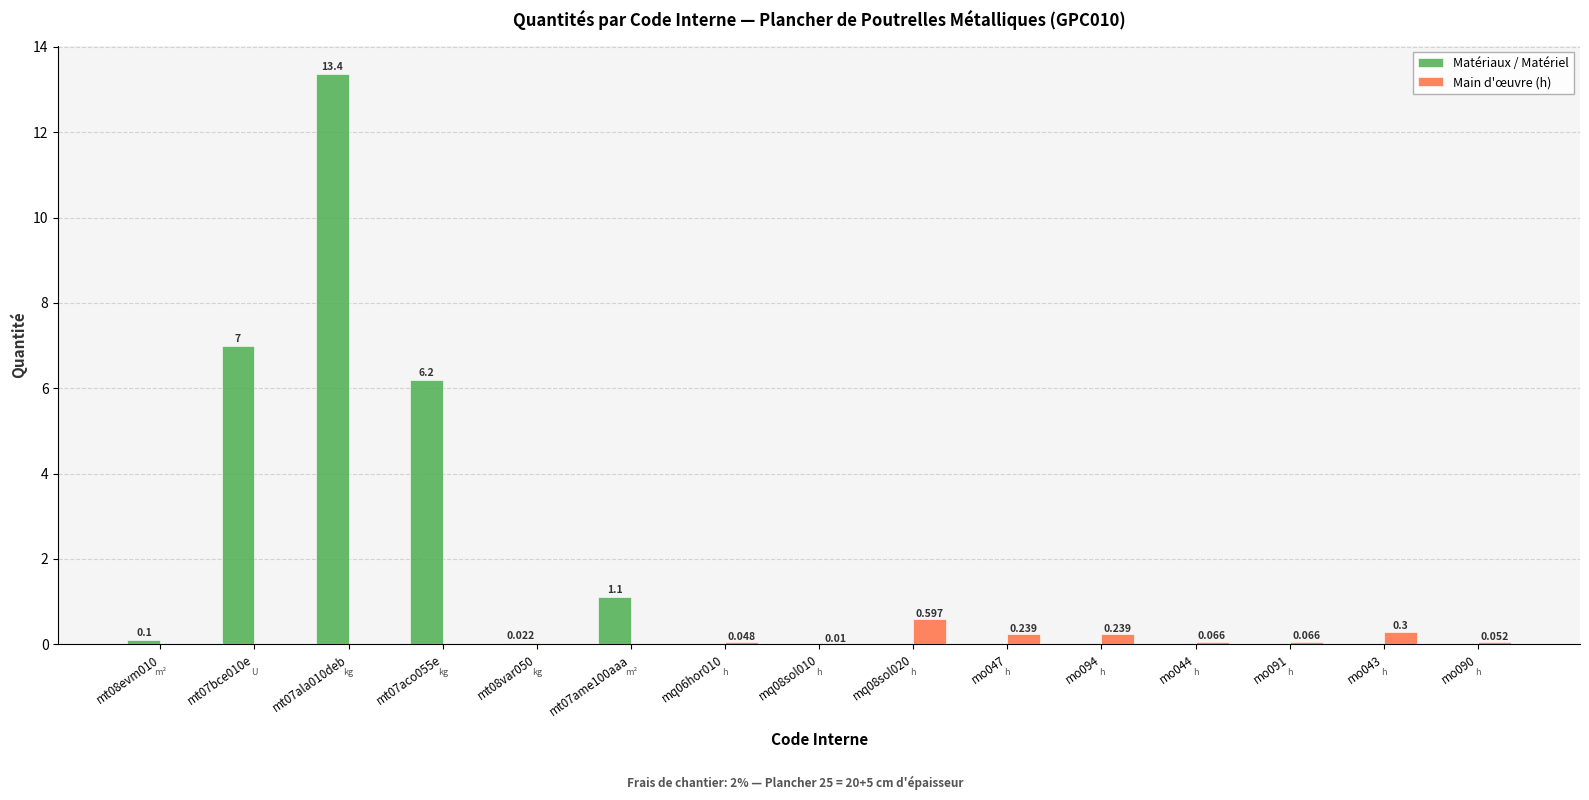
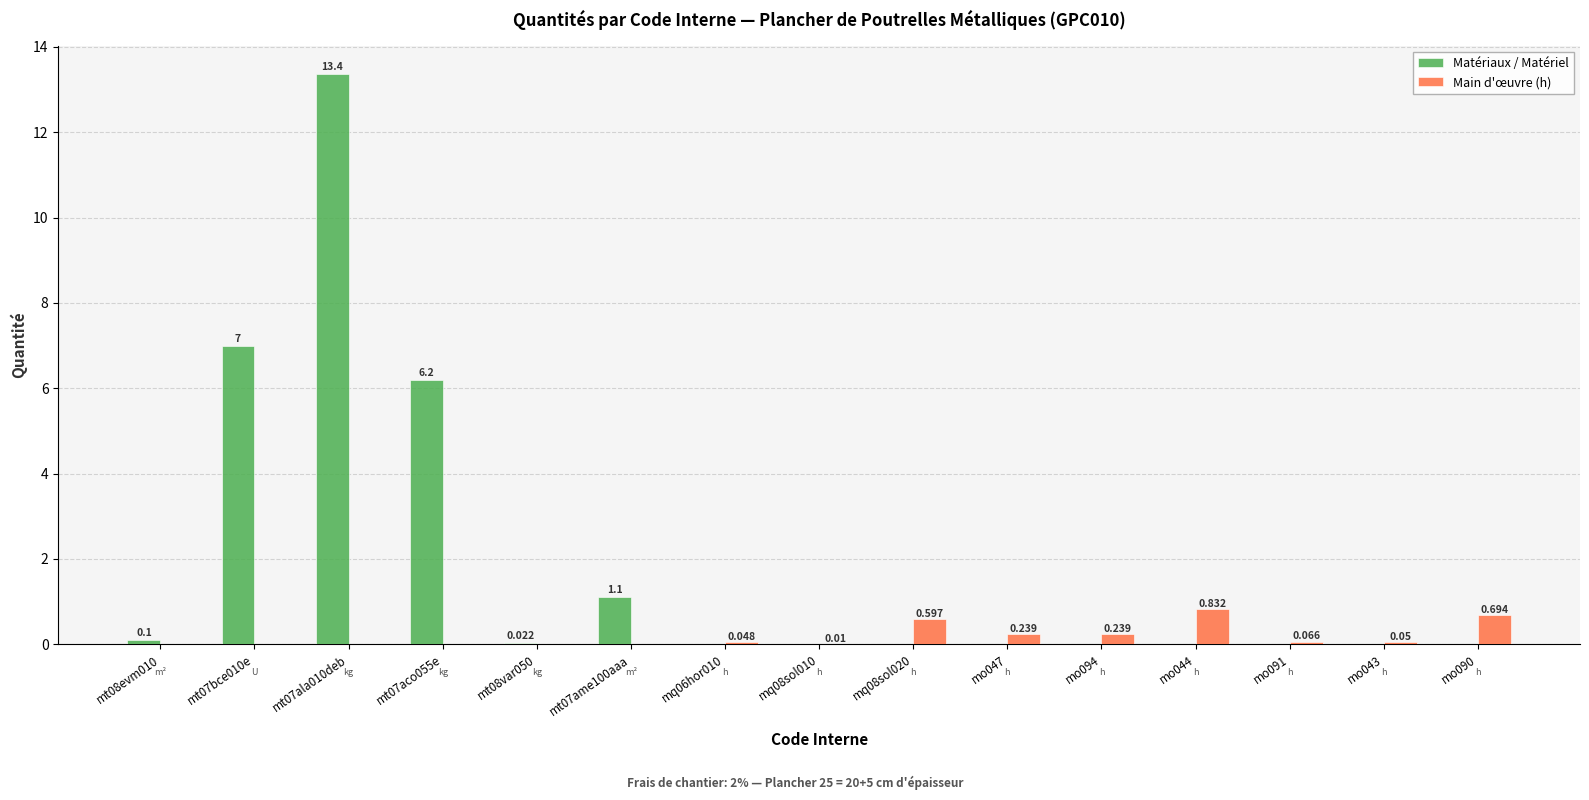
  {
    "Matériaux / Matériel": {
      "mt08evm010": 0.1,
      "mt07bce010e": 7,
      "mt07ala010deb": 13.4,
      "mt07aco055e": 6.2,
      "mt08var050": 0.022,
      "mt07ame100aaa": 1.1
    },
    "Main d'œuvre (h)": {
      "mq06hor010": 0.048,
      "mq08sol010": 0.01,
      "mq08sol020": 0.597,
      "mo047": 0.239,
      "mo094": 0.239,
-     "mo044": 0.066,
+     "mo044": 0.832,
      "mo091": 0.066,
-     "mo043": 0.3,
-     "mo090": 0.052
+     "mo043": 0.05,
+     "mo090": 0.694
    }
  }
